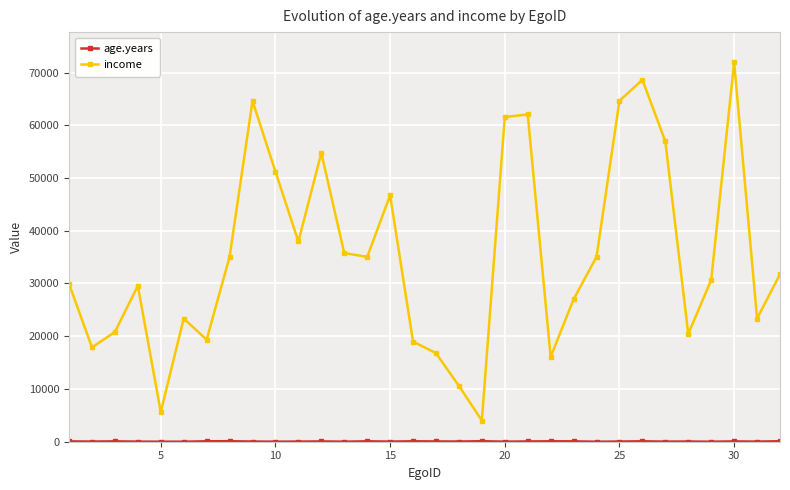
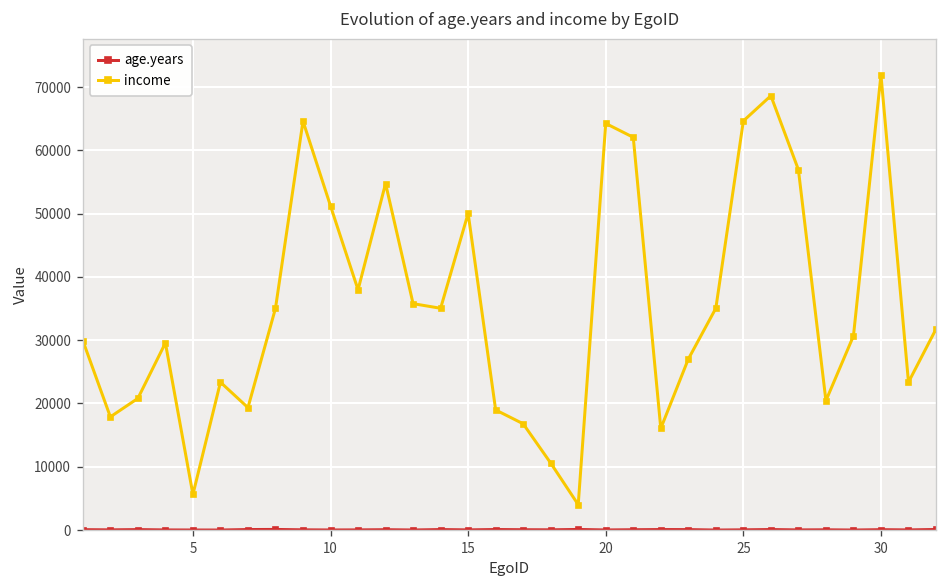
  {
    "age.years": {
      "5": 0,
      "10": 0,
      "15": 0,
      "20": 0,
      "25": 0,
      "30": 0
    },
    "income": {
      "5": 6000,
      "10": 51000,
-     "15": 47000,
-     "20": 62000,
+     "15": 50000,
+     "20": 64000,
      "25": 65000,
      "30": 72000
    }
  }
